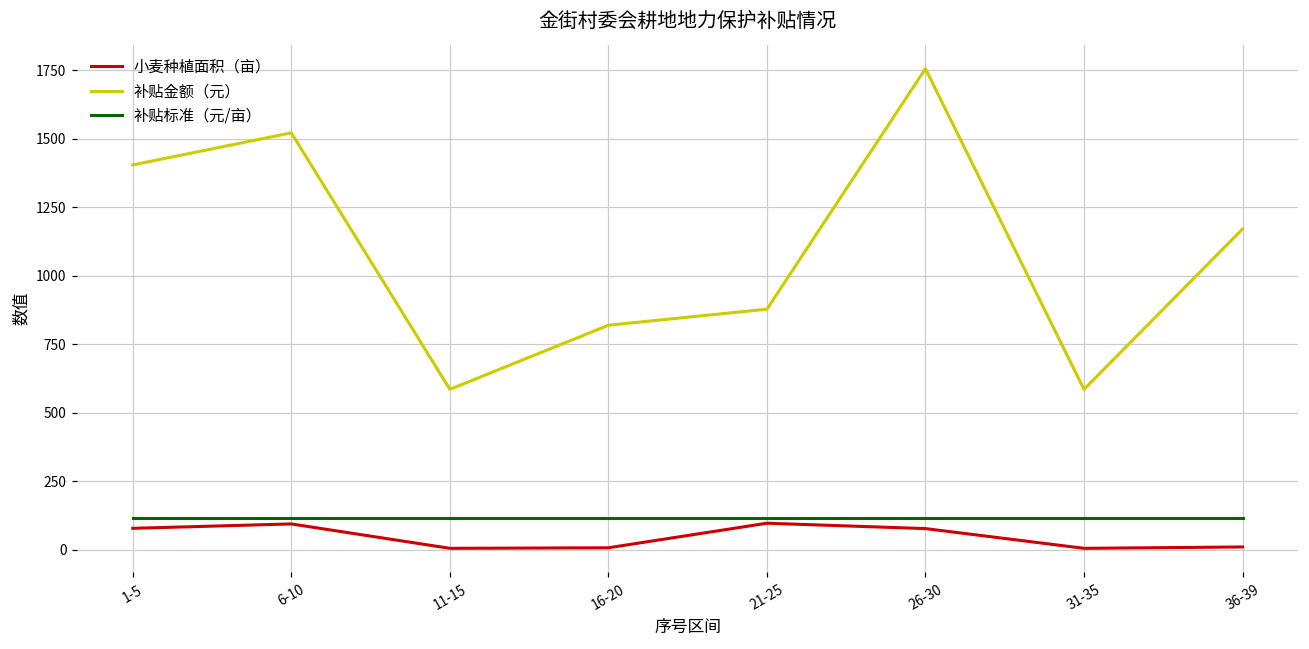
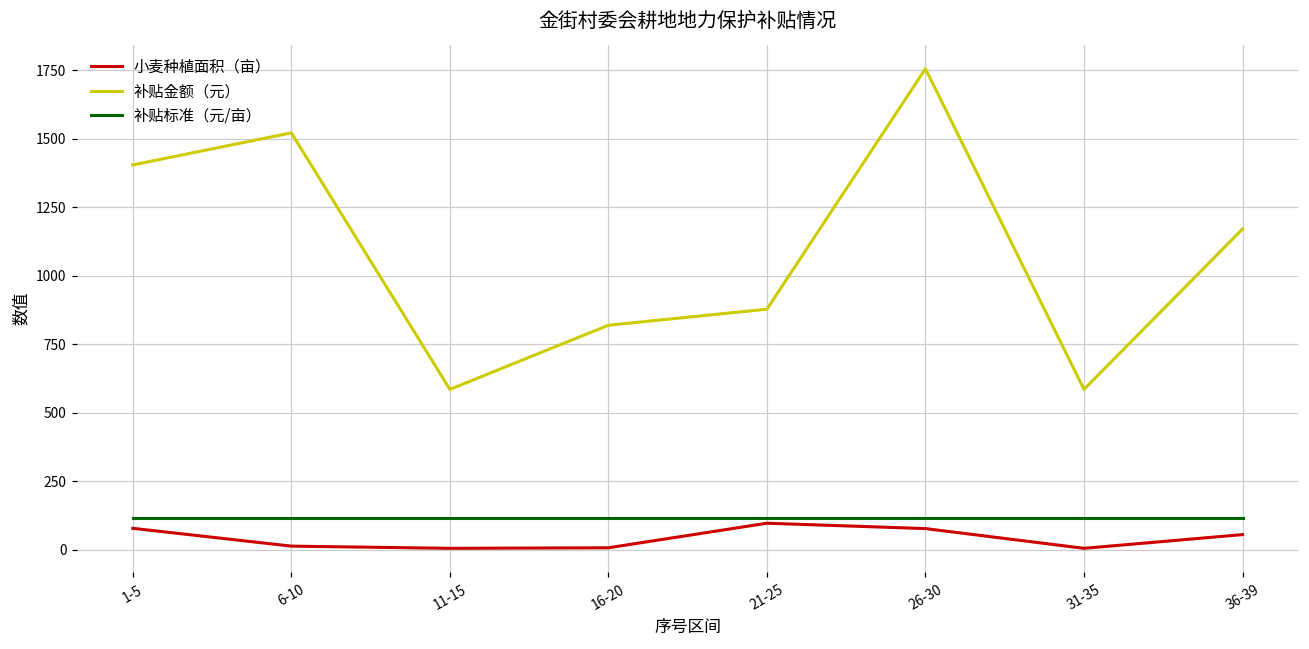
  {
    "小麦种植面积（亩）": {
      "1-5": 80,
-     "6-10": 90,
+     "6-10": 10,
      "11-15": 10,
      "16-20": 10,
      "21-25": 100,
      "26-30": 80,
      "31-35": 10,
-     "36-39": 10
+     "36-39": 60
    },
    "补贴金额（元）": {
      "1-5": 1400,
      "6-10": 1520,
      "11-15": 590,
      "16-20": 820,
      "21-25": 880,
      "26-30": 1760,
      "31-35": 590,
      "36-39": 1170
    },
    "补贴标准（元/亩）": {
      "1-5": 120,
      "6-10": 120,
      "11-15": 120,
      "16-20": 120,
      "21-25": 120,
      "26-30": 120,
      "31-35": 120,
      "36-39": 120
    }
  }
